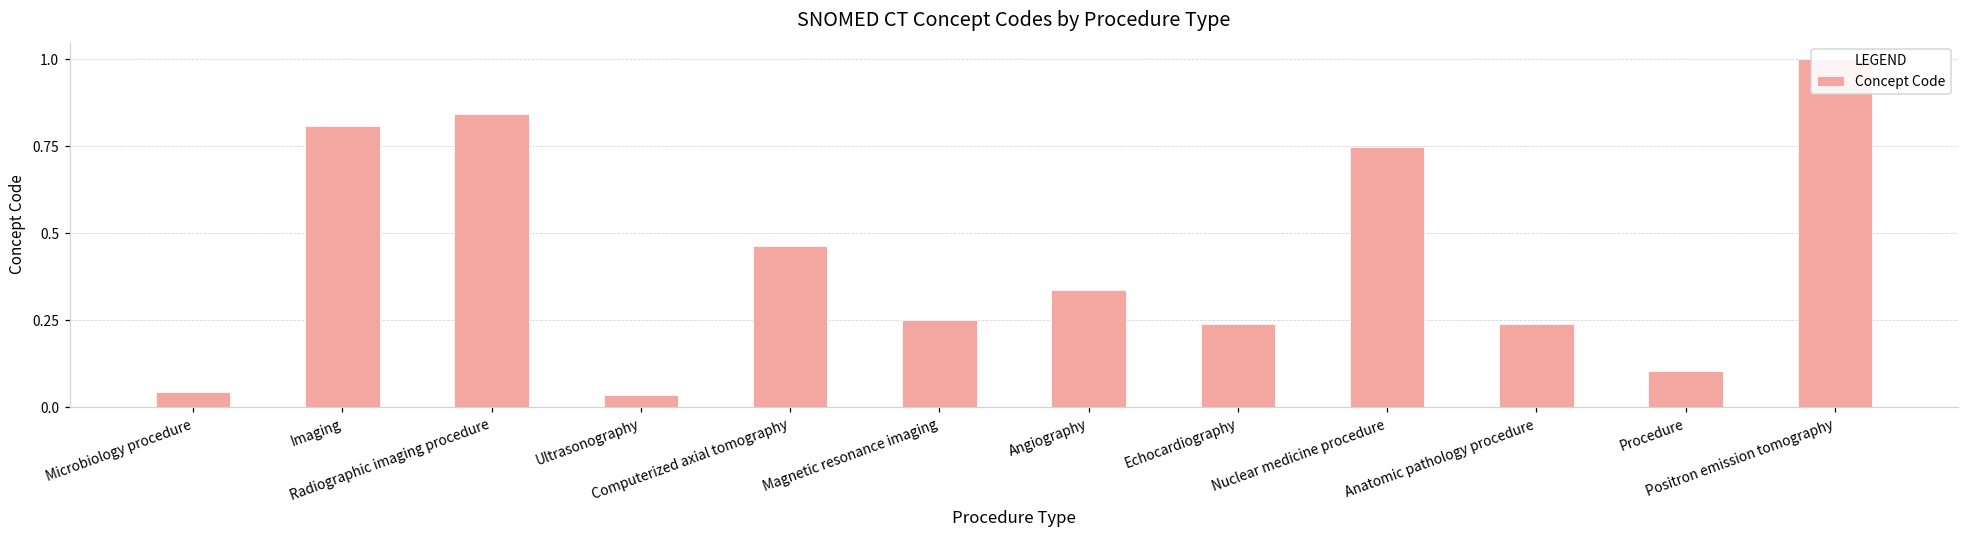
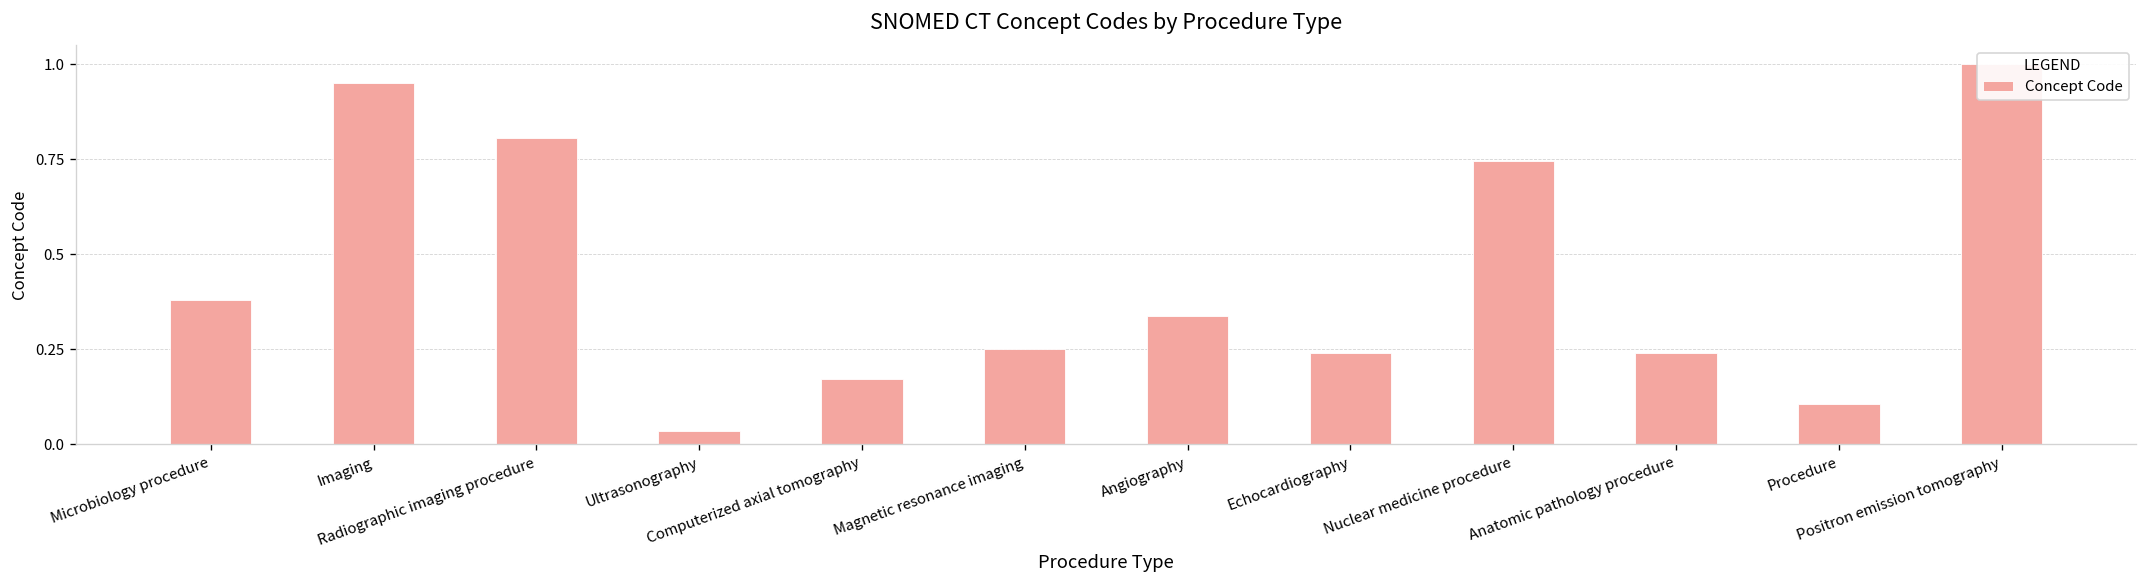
  {
-   "Microbiology procedure": 0.04,
-   "Imaging": 0.81,
-   "Radiographic imaging procedure": 0.84,
+   "Microbiology procedure": 0.38,
+   "Imaging": 0.95,
+   "Radiographic imaging procedure": 0.81,
    "Ultrasonography": 0.04,
-   "Computerized axial tomography": 0.46,
+   "Computerized axial tomography": 0.17,
    "Magnetic resonance imaging": 0.25,
    "Angiography": 0.34,
    "Echocardiography": 0.24,
    "Nuclear medicine procedure": 0.75,
    "Anatomic pathology procedure": 0.24,
    "Procedure": 0.11
  }
